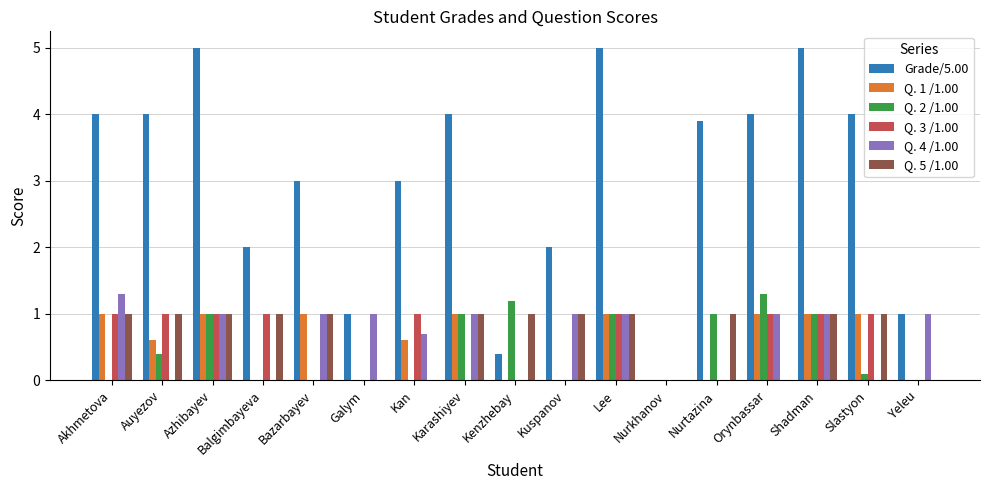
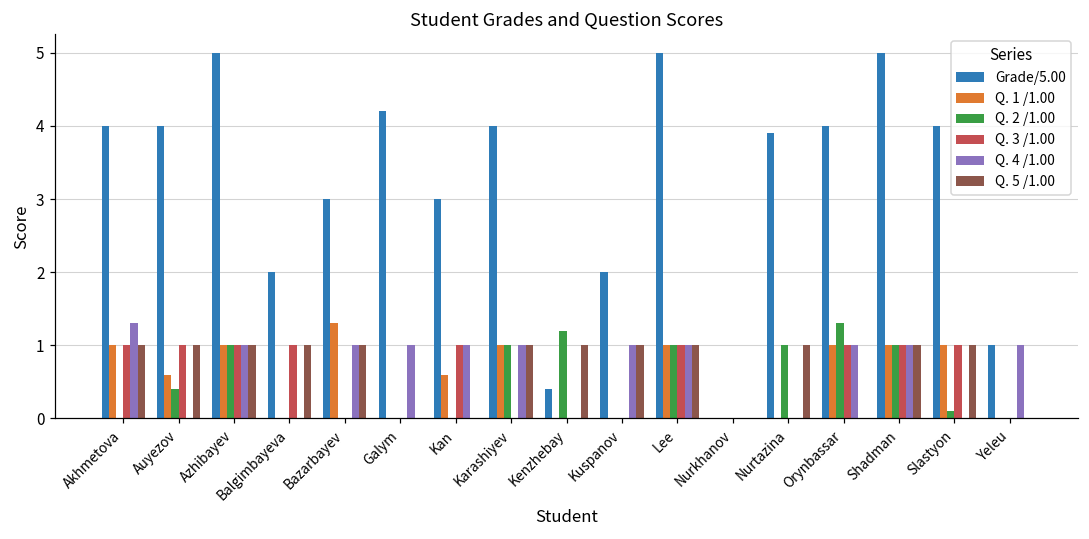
  {
    "Grade/5.00": {
      "Akhmetova": 4.0,
      "Auyezov": 4.0,
      "Azhibayev": 5.0,
      "Balgimbayeva": 2.0,
      "Bazarbayev": 3.0,
-     "Galym": 1.0,
+     "Galym": 4.2,
      "Kan": 3.0,
      "Karashiyev": 4.0,
      "Kenzhebay": 0.4,
      "Kuspanov": 2.0,
      "Lee": 5.0,
      "Nurkhanov": 0.0,
      "Nurtazina": 3.9,
      "Orynbassar": 4.0,
      "Shadman": 5.0,
      "Slastyon": 4.0,
      "Yeleu": 1.0
    },
    "Q. 1 /1.00": {
      "Akhmetova": 1.0,
      "Auyezov": 0.6,
      "Azhibayev": 1.0,
      "Balgimbayeva": 0.0,
-     "Bazarbayev": 1.0,
+     "Bazarbayev": 1.3,
      "Galym": 0.0,
      "Kan": 0.6,
      "Karashiyev": 1.0,
      "Kenzhebay": 0.0,
      "Kuspanov": 0.0,
      "Lee": 1.0,
      "Nurkhanov": 0.0,
      "Nurtazina": 0.0,
      "Orynbassar": 1.0,
      "Shadman": 1.0,
      "Slastyon": 1.0,
      "Yeleu": 0.0
    },
    "Q. 2 /1.00": {
      "Akhmetova": 0.0,
      "Auyezov": 0.4,
      "Azhibayev": 1.0,
      "Balgimbayeva": 0.0,
      "Bazarbayev": 0.0,
      "Galym": 0.0,
      "Kan": 0.0,
      "Karashiyev": 1.0,
      "Kenzhebay": 1.2,
      "Kuspanov": 0.0,
      "Lee": 1.0,
      "Nurkhanov": 0.0,
      "Nurtazina": 1.0,
      "Orynbassar": 1.3,
      "Shadman": 1.0,
      "Slastyon": 0.1,
      "Yeleu": 0.0
    },
    "Q. 4 /1.00": {
      "Akhmetova": 1.3,
      "Auyezov": 0.0,
      "Azhibayev": 1.0,
      "Balgimbayeva": 0.0,
      "Bazarbayev": 1.0,
      "Galym": 1.0,
-     "Kan": 0.7,
+     "Kan": 1.0,
      "Karashiyev": 1.0,
      "Kenzhebay": 0.0,
      "Kuspanov": 1.0,
      "Lee": 1.0,
      "Nurkhanov": 0.0,
      "Nurtazina": 0.0,
      "Orynbassar": 1.0,
      "Shadman": 1.0,
      "Slastyon": 0.0,
      "Yeleu": 1.0
    }
  }
